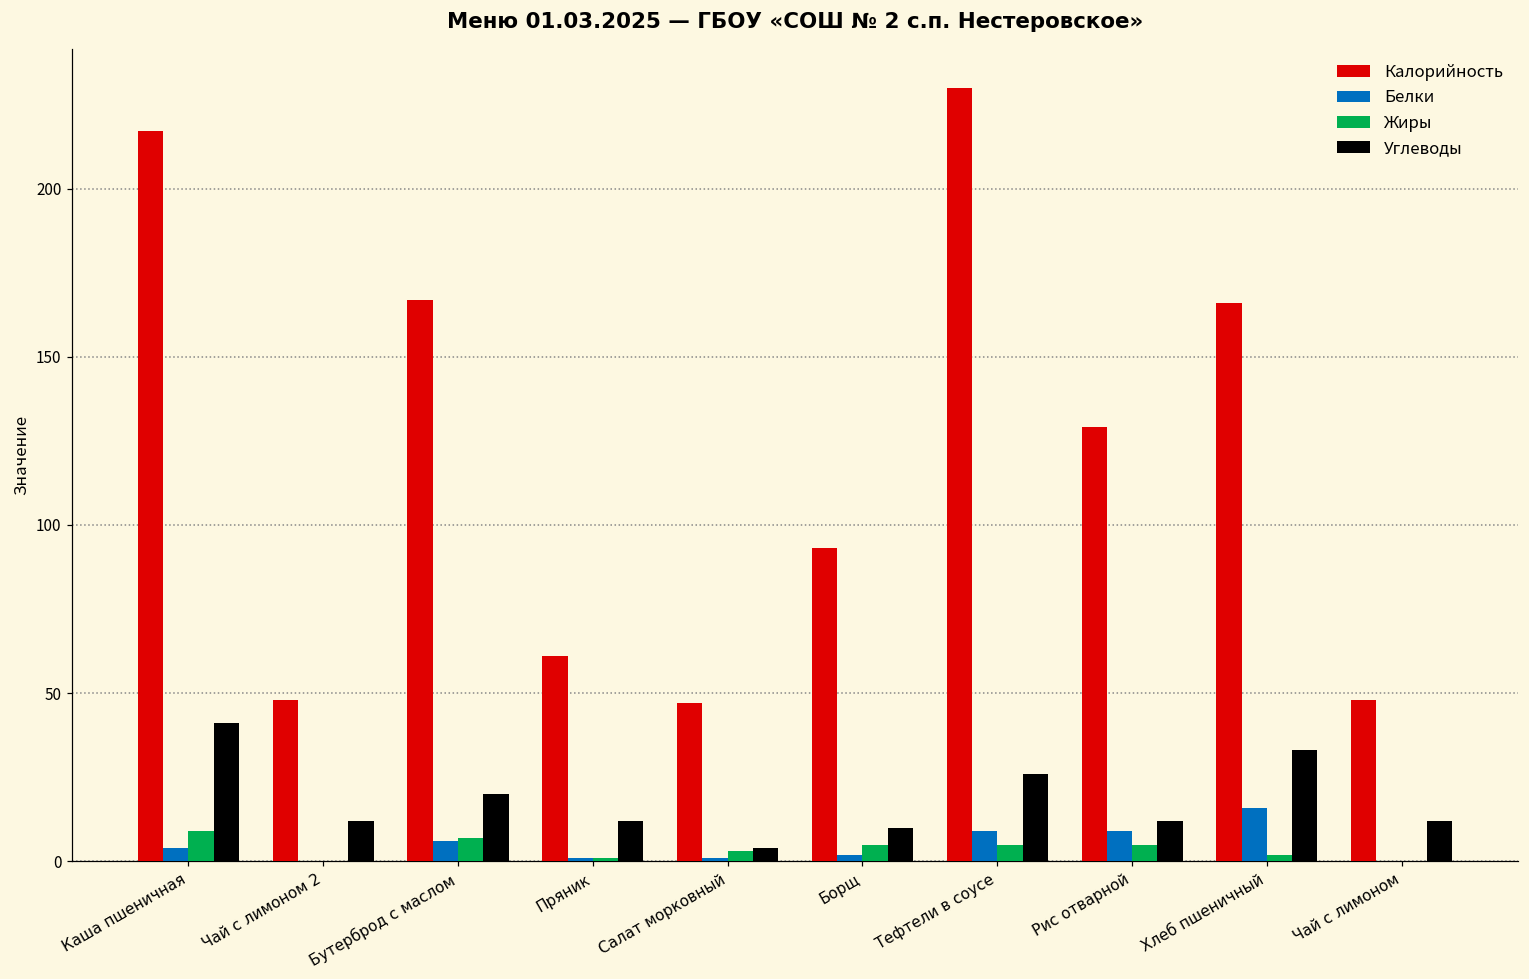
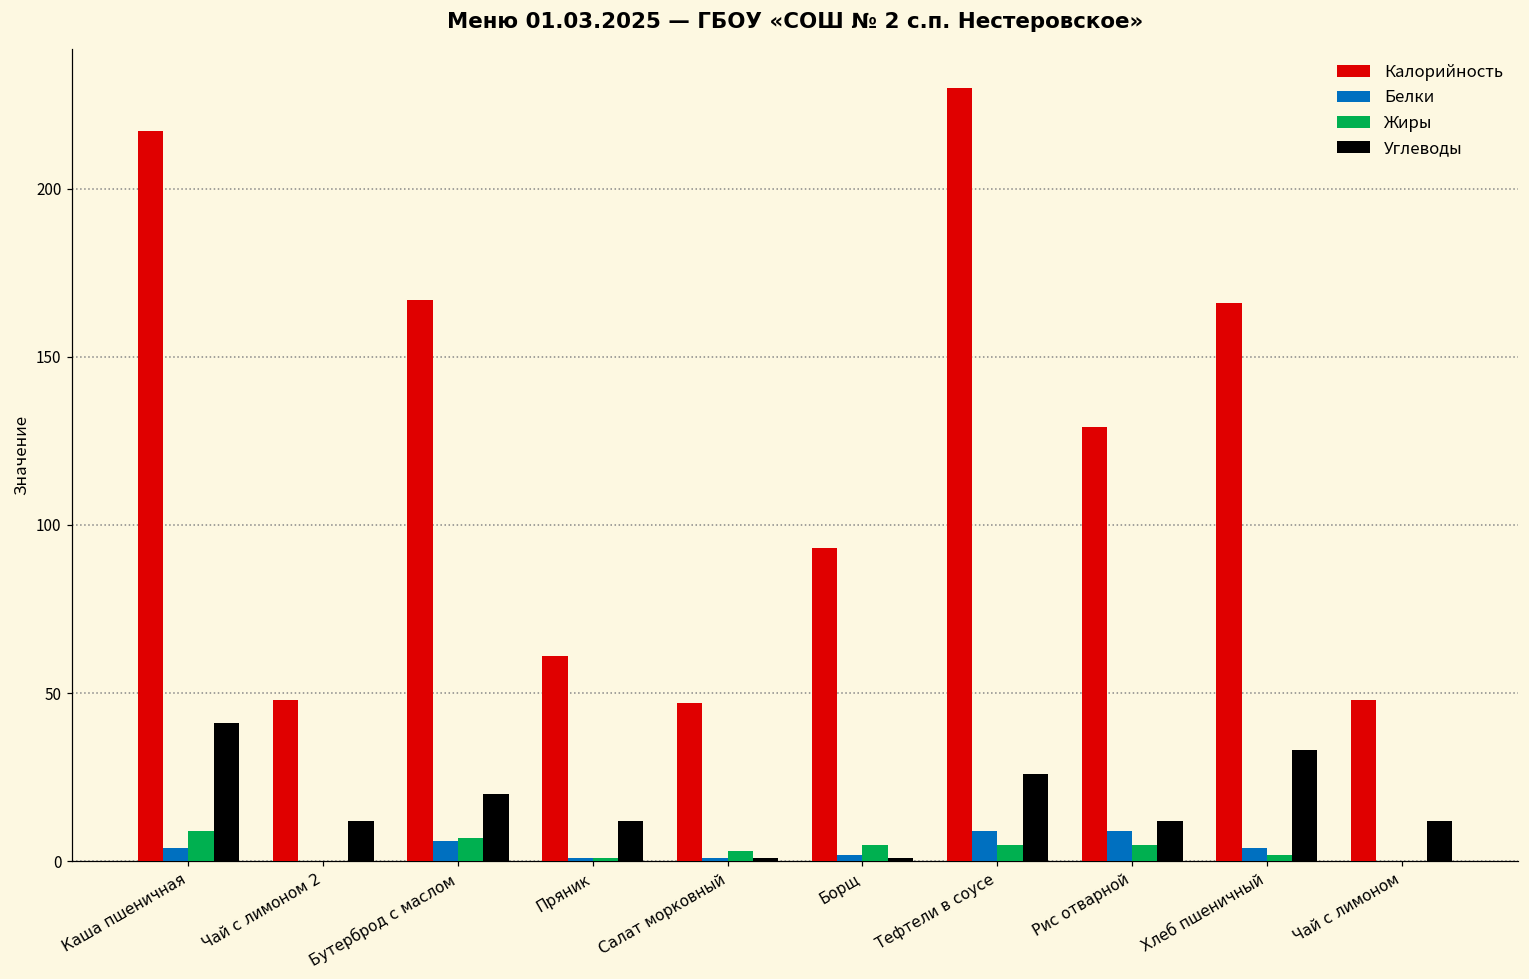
  {
    "Калорийность": {
      "Каша пшеничная": 217,
      "Чай с лимоном 2": 48,
      "Бутерброд с маслом": 167,
      "Пряник": 61,
      "Салат морковный": 47,
      "Борщ": 93,
      "Тефтели в соусе": 230,
      "Рис отварной": 129,
      "Хлеб пшеничный": 166,
      "Чай с лимоном": 48
    },
    "Белки": {
      "Каша пшеничная": 4,
      "Чай с лимоном 2": 0,
      "Бутерброд с маслом": 6,
      "Пряник": 1,
      "Салат морковный": 1,
      "Борщ": 2,
      "Тефтели в соусе": 9,
      "Рис отварной": 9,
-     "Хлеб пшеничный": 16,
+     "Хлеб пшеничный": 4,
      "Чай с лимоном": 0
    },
    "Жиры": {
      "Каша пшеничная": 9,
      "Чай с лимоном 2": 0,
      "Бутерброд с маслом": 7,
      "Пряник": 1,
      "Салат морковный": 3,
      "Борщ": 5,
      "Тефтели в соусе": 5,
      "Рис отварной": 5,
      "Хлеб пшеничный": 2,
      "Чай с лимоном": 0
    },
    "Углеводы": {
      "Каша пшеничная": 41,
      "Чай с лимоном 2": 12,
      "Бутерброд с маслом": 20,
      "Пряник": 12,
-     "Салат морковный": 4,
-     "Борщ": 10,
+     "Салат морковный": 1,
+     "Борщ": 1,
      "Тефтели в соусе": 26,
      "Рис отварной": 12,
      "Хлеб пшеничный": 33,
      "Чай с лимоном": 12
    }
  }
